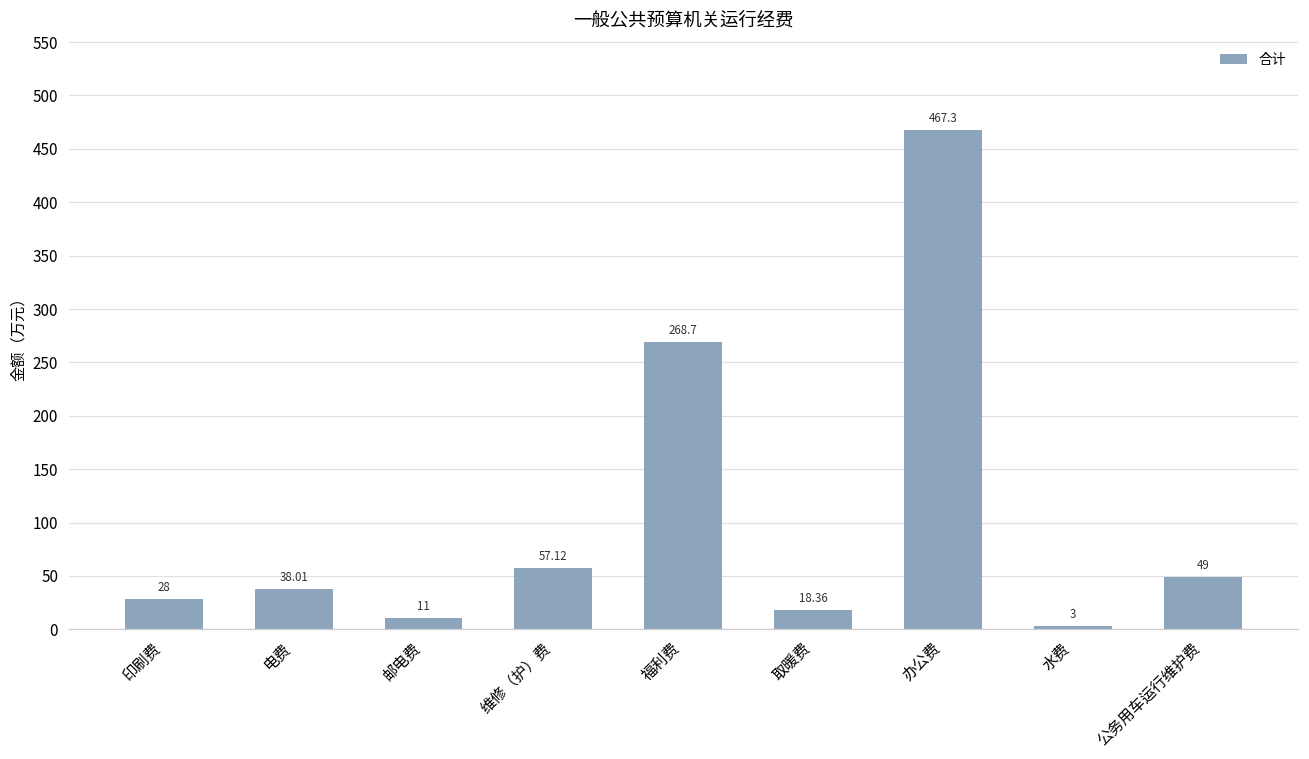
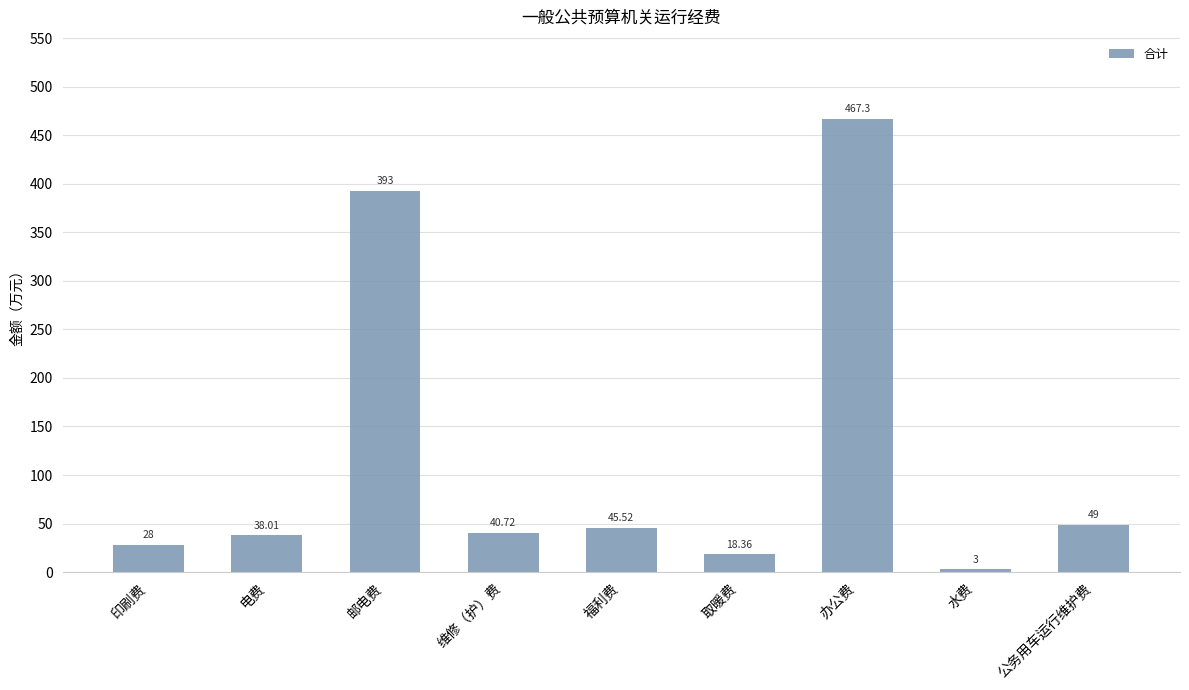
  {
    "印刷费": 28,
    "电费": 38.01,
-   "邮电费": 11,
-   "维修（护）费": 57.12,
-   "福利费": 268.7,
+   "邮电费": 393,
+   "维修（护）费": 40.72,
+   "福利费": 45.52,
    "取暖费": 18.36,
    "办公费": 467.3,
    "水费": 3,
    "公务用车运行维护费": 49
  }
